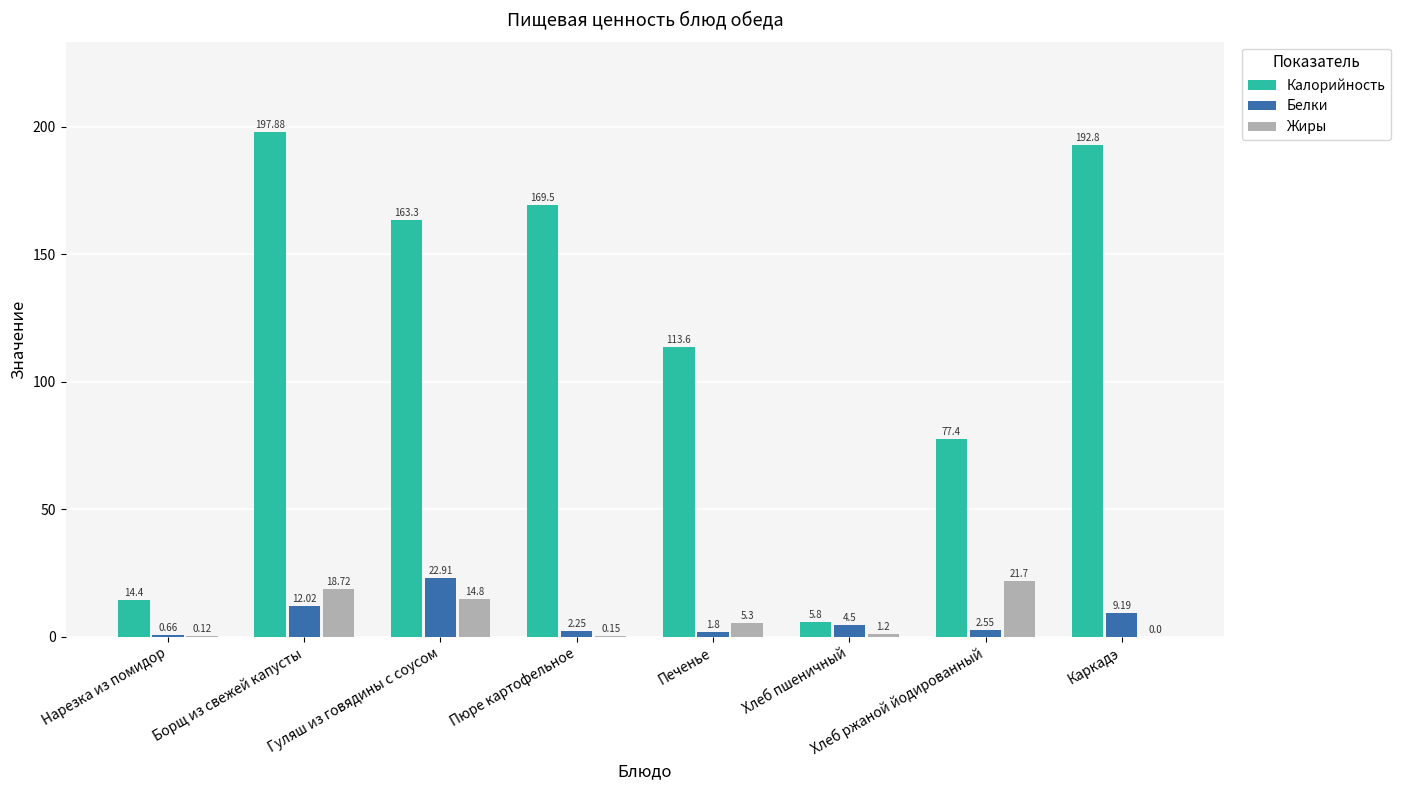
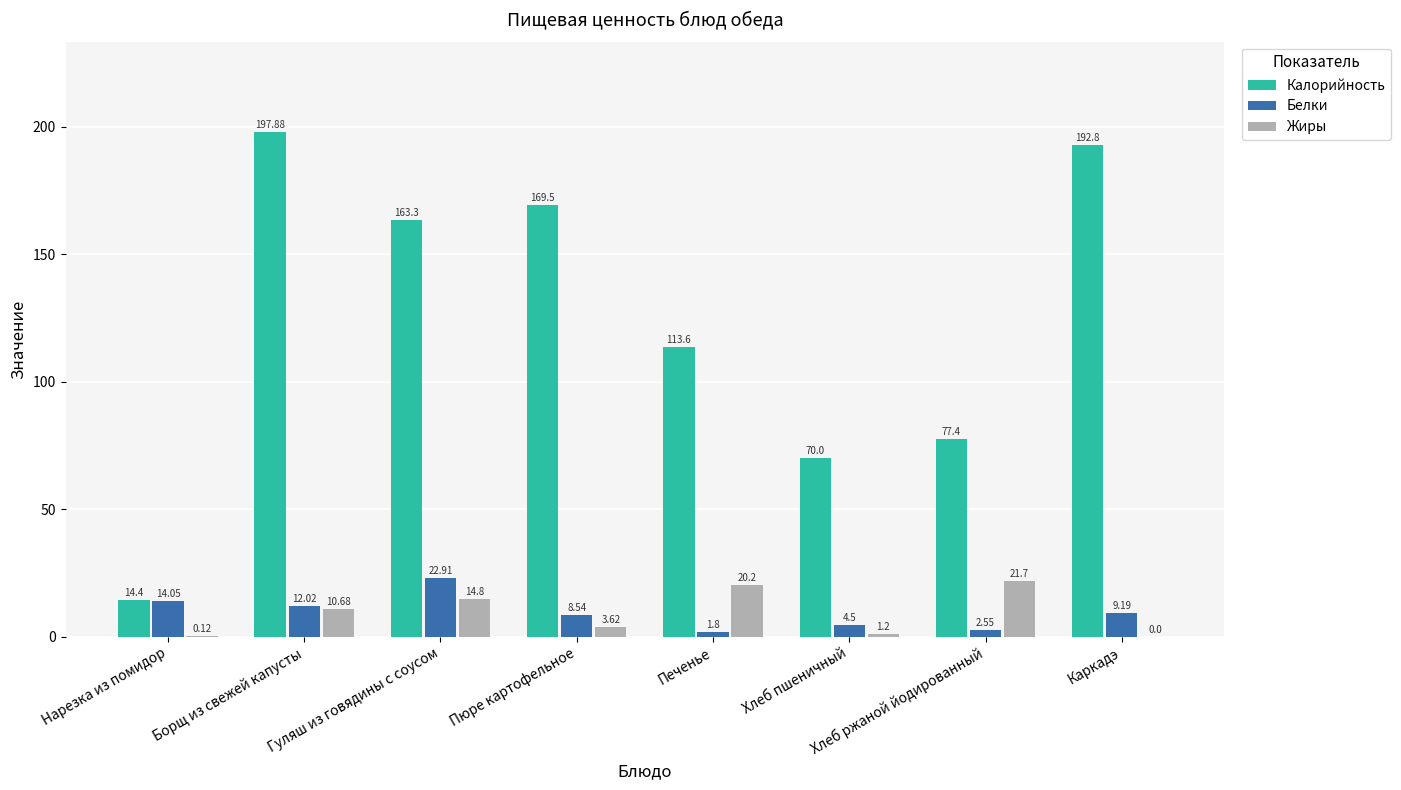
  {
    "Калорийность": {
      "Нарезка из помидор": 14.4,
      "Борщ из свежей капусты": 197.88,
      "Гуляш из говядины с соусом": 163.3,
      "Пюре картофельное": 169.5,
      "Печенье": 113.6,
-     "Хлеб пшеничный": 5.8,
+     "Хлеб пшеничный": 70.0,
      "Хлеб ржаной йодированный": 77.4,
      "Каркадэ": 192.8
    },
    "Белки": {
-     "Нарезка из помидор": 0.66,
+     "Нарезка из помидор": 14.05,
      "Борщ из свежей капусты": 12.02,
      "Гуляш из говядины с соусом": 22.91,
-     "Пюре картофельное": 2.25,
+     "Пюре картофельное": 8.54,
      "Печенье": 1.8,
      "Хлеб пшеничный": 4.5,
      "Хлеб ржаной йодированный": 2.55,
      "Каркадэ": 9.19
    },
    "Жиры": {
      "Нарезка из помидор": 0.12,
-     "Борщ из свежей капусты": 18.72,
+     "Борщ из свежей капусты": 10.68,
      "Гуляш из говядины с соусом": 14.8,
-     "Пюре картофельное": 0.15,
-     "Печенье": 5.3,
+     "Пюре картофельное": 3.62,
+     "Печенье": 20.2,
      "Хлеб пшеничный": 1.2,
      "Хлеб ржаной йодированный": 21.7,
      "Каркадэ": 0.0
    }
  }
